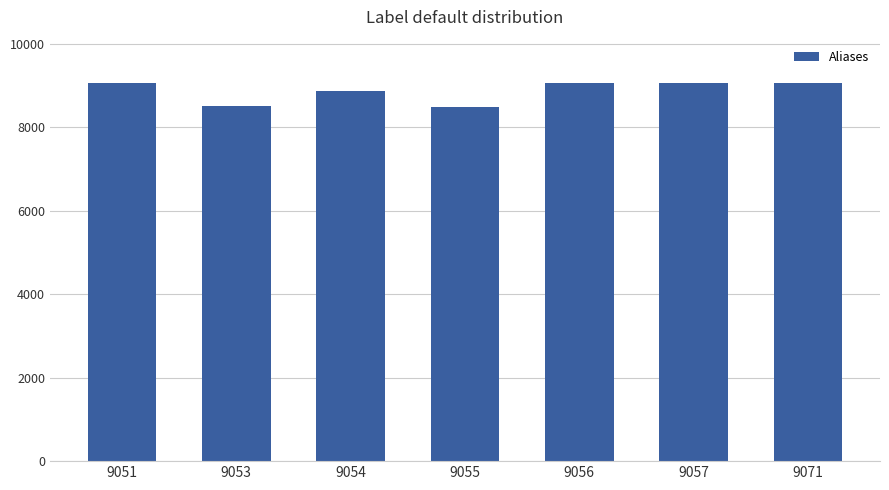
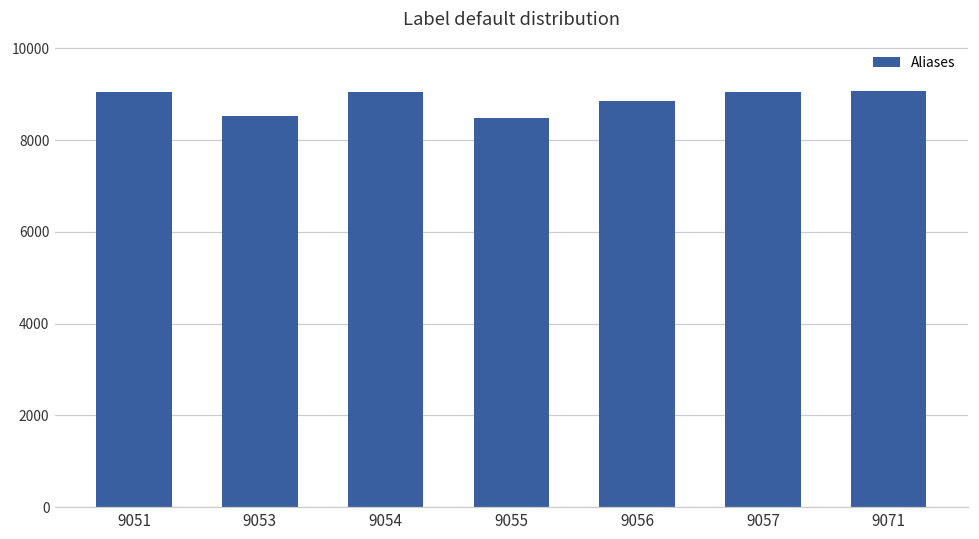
  {
    "9051": 9100,
    "9053": 8500,
-   "9054": 8900,
+   "9054": 9100,
    "9055": 8500,
-   "9056": 9100,
+   "9056": 8800,
    "9057": 9100,
    "9071": 9100
  }
